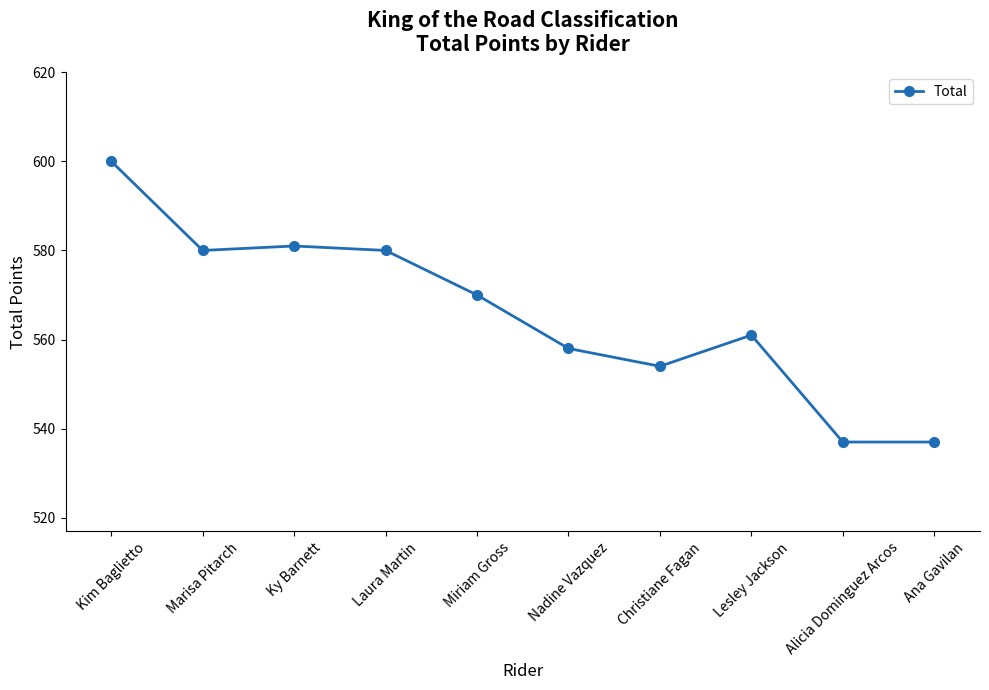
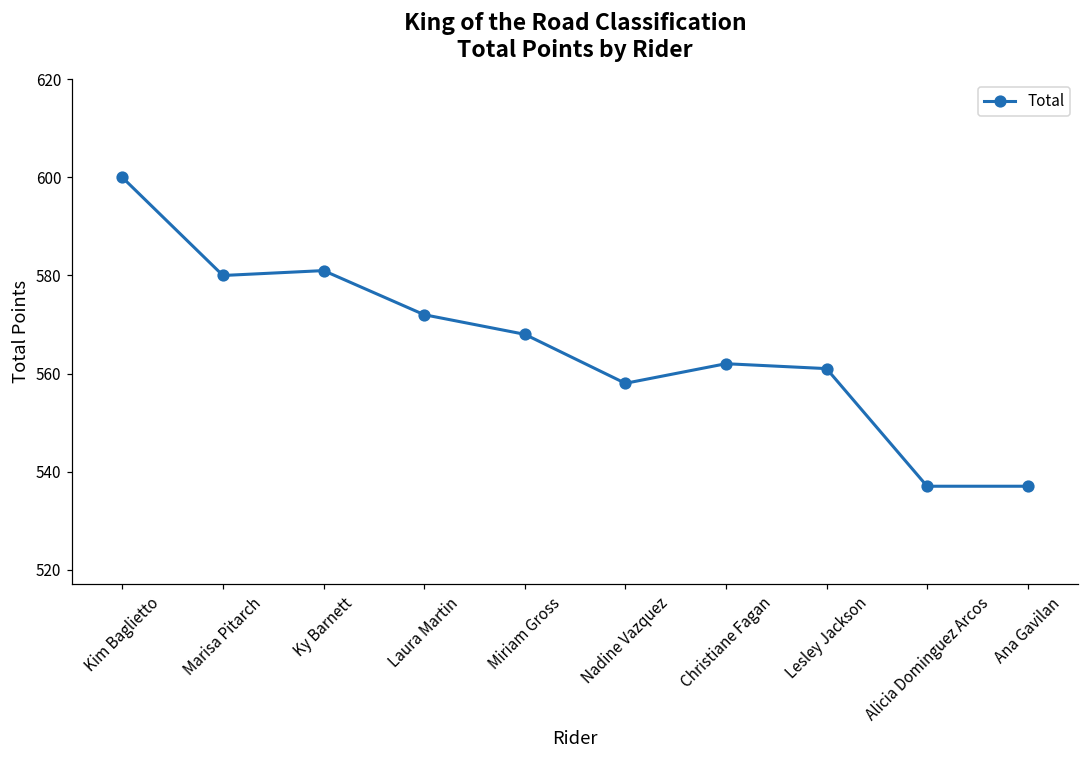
  {
    "Kim Baglietto": 600,
    "Marisa Pitarch": 580,
    "Ky Barnett": 581,
-   "Laura Martin": 580,
-   "Miriam Gross": 570,
+   "Laura Martin": 572,
+   "Miriam Gross": 568,
    "Nadine Vazquez": 558,
-   "Christiane Fagan": 554,
+   "Christiane Fagan": 562,
    "Lesley Jackson": 561,
    "Alicia Dominguez Arcos": 537,
    "Ana Gavilan": 537
  }
